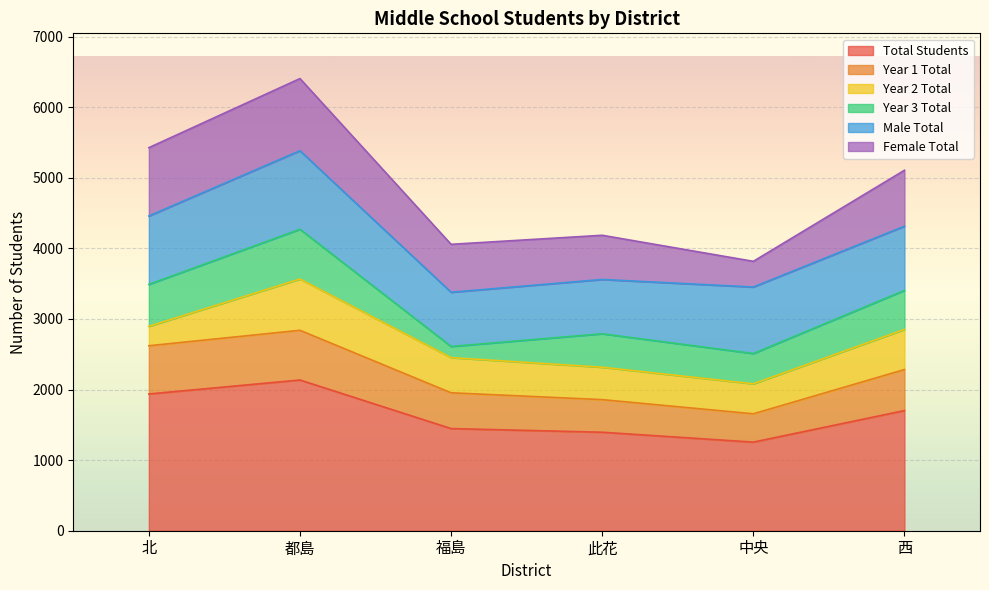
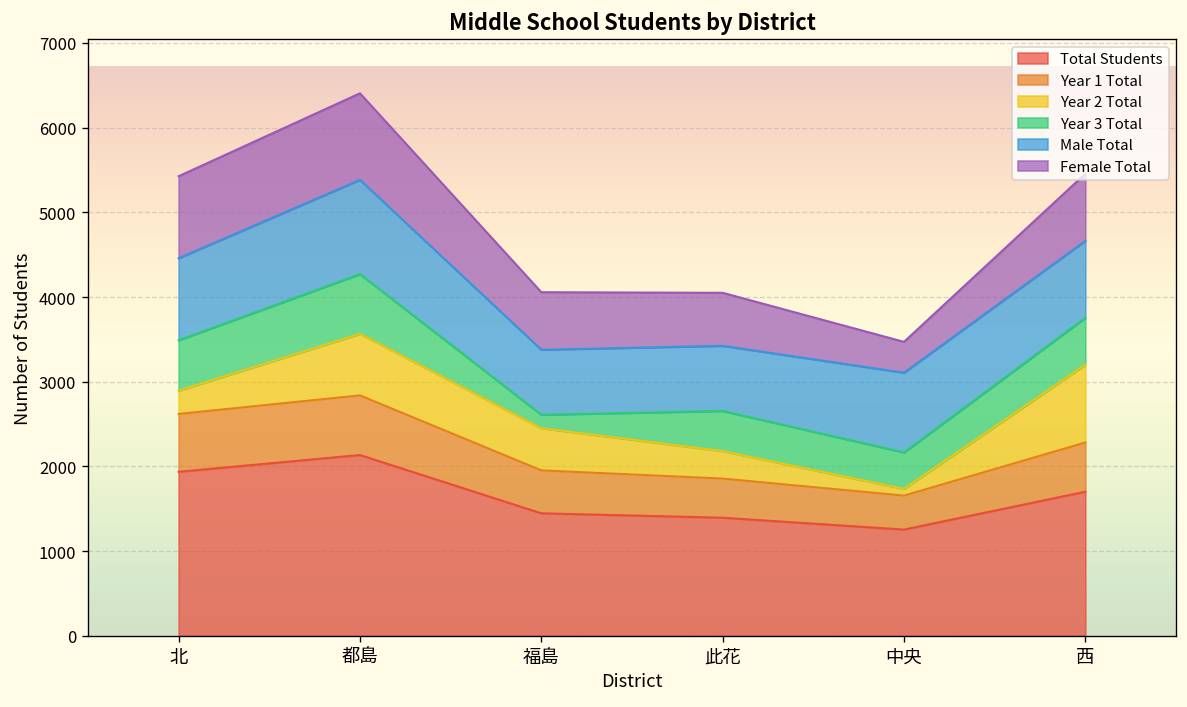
  {
    "Year 2 Total": {
      "北": 300,
      "都島": 700,
      "福島": 500,
-     "此花": 500,
-     "中央": 400,
-     "西": 600
+     "此花": 300,
+     "中央": 100,
+     "西": 900
    },
    "Year 3 Total": {
      "北": 600,
      "都島": 700,
      "福島": 200,
      "此花": 500,
      "中央": 400,
      "西": 600
    },
    "Male Total": {
      "北": 1000,
      "都島": 1100,
      "福島": 800,
      "此花": 800,
      "中央": 900,
      "西": 900
    },
    "Female Total": {
      "北": 1000,
      "都島": 1000,
      "福島": 700,
      "此花": 600,
      "中央": 400
    }
  }
